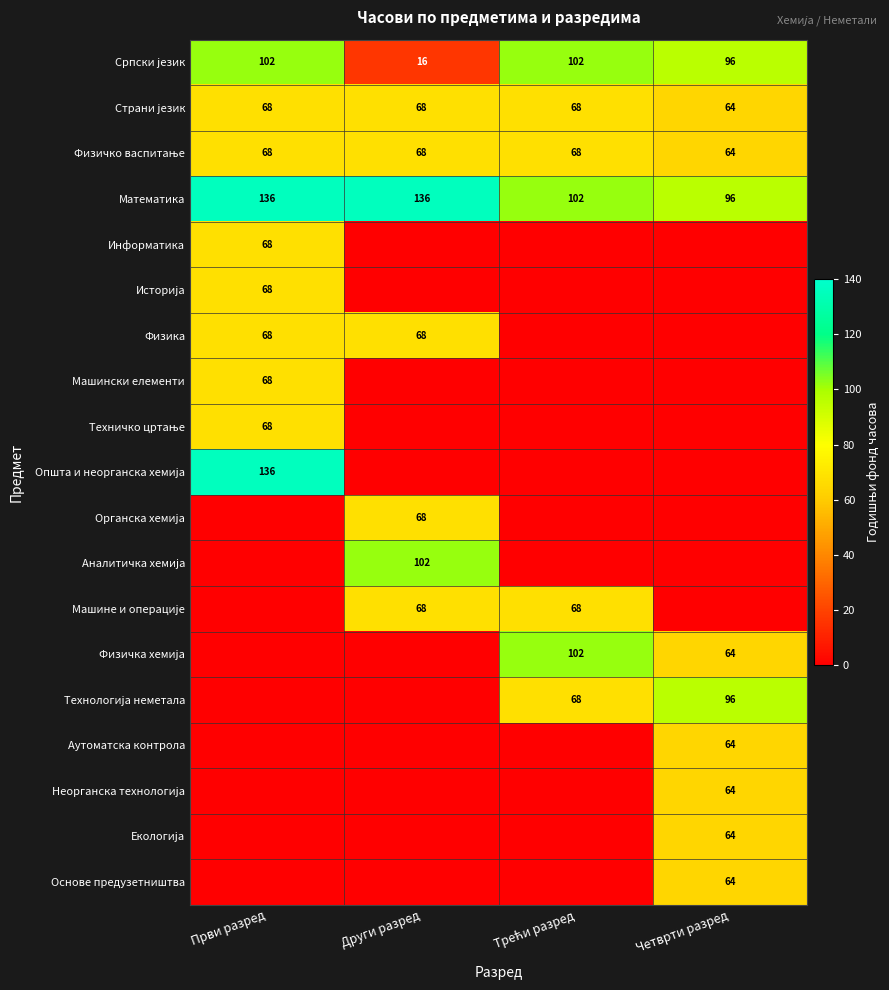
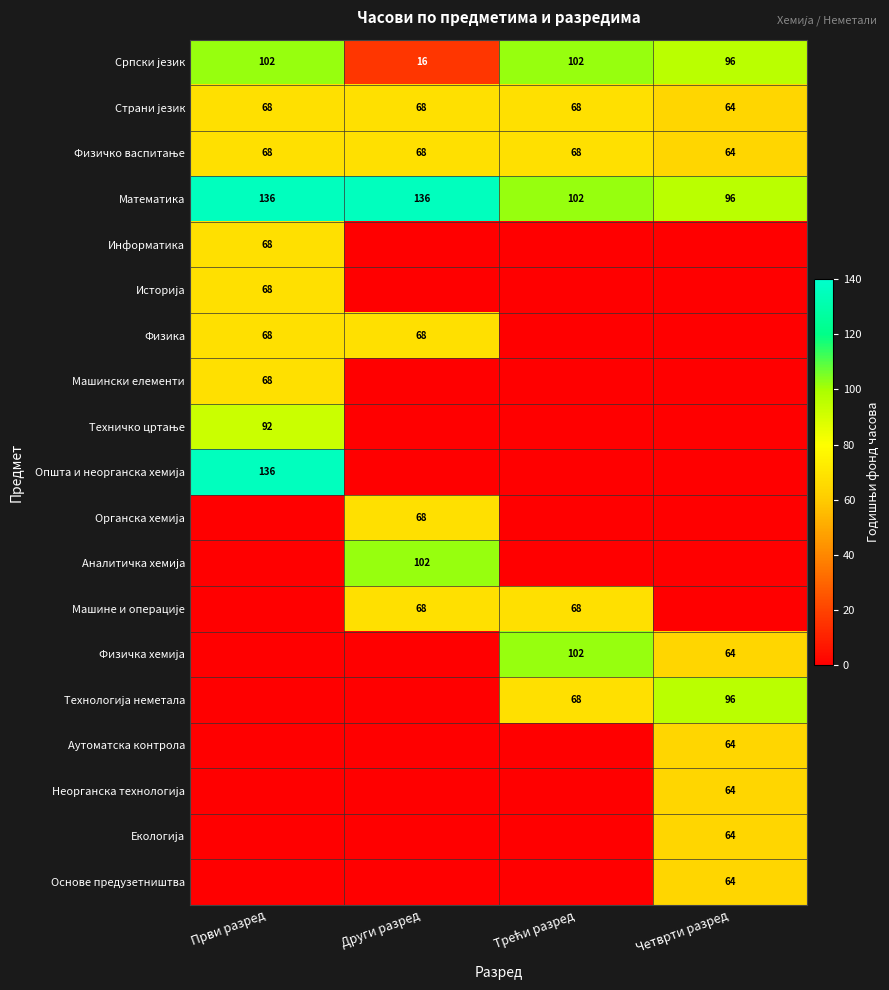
  {
    "Српски језик": {
      "Први разред": 102,
      "Други разред": 16,
      "Трећи разред": 102,
      "Четврти разред": 96
    },
    "Страни језик": {
      "Први разред": 68,
      "Други разред": 68,
      "Трећи разред": 68,
      "Четврти разред": 64
    },
    "Физичко васпитање": {
      "Први разред": 68,
      "Други разред": 68,
      "Трећи разред": 68,
      "Четврти разред": 64
    },
    "Математика": {
      "Први разред": 136,
      "Други разред": 136,
      "Трећи разред": 102,
      "Четврти разред": 96
    },
    "Информатика": {
      "Први разред": 68
    },
    "Историја": {
      "Први разред": 68
    },
    "Физика": {
      "Први разред": 68,
      "Други разред": 68
    },
    "Машински елементи": {
      "Први разред": 68
    },
    "Техничко цртање": {
-     "Први разред": 68
+     "Први разред": 92
    },
    "Општа и неорганска хемија": {
      "Први разред": 136
    },
    "Органска хемија": {
      "Други разред": 68
    },
    "Аналитичка хемија": {
      "Други разред": 102
    },
    "Машине и операције": {
      "Други разред": 68,
      "Трећи разред": 68
    },
    "Физичка хемија": {
      "Трећи разред": 102,
      "Четврти разред": 64
    },
    "Технологија неметала": {
      "Трећи разред": 68,
      "Четврти разред": 96
    },
    "Аутоматска контрола": {
      "Четврти разред": 64
    },
    "Неорганска технологија": {
      "Четврти разред": 64
    },
    "Екологија": {
      "Четврти разред": 64
    },
    "Основе предузетништва": {
      "Четврти разред": 64
    }
  }
